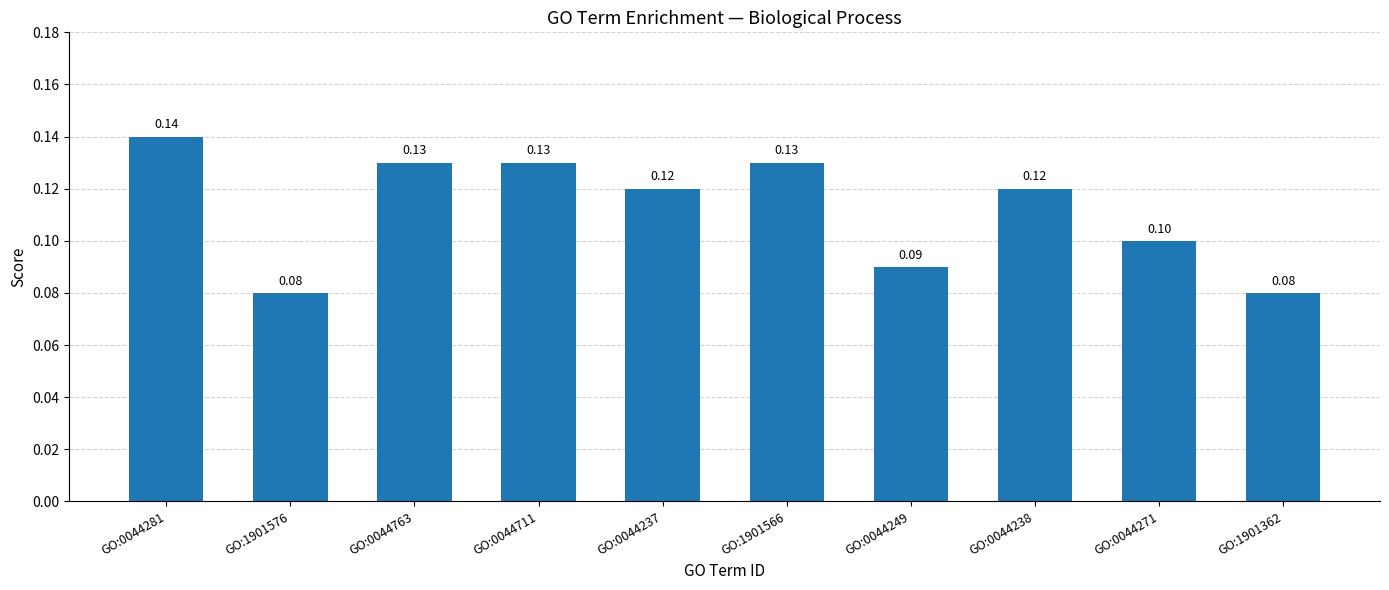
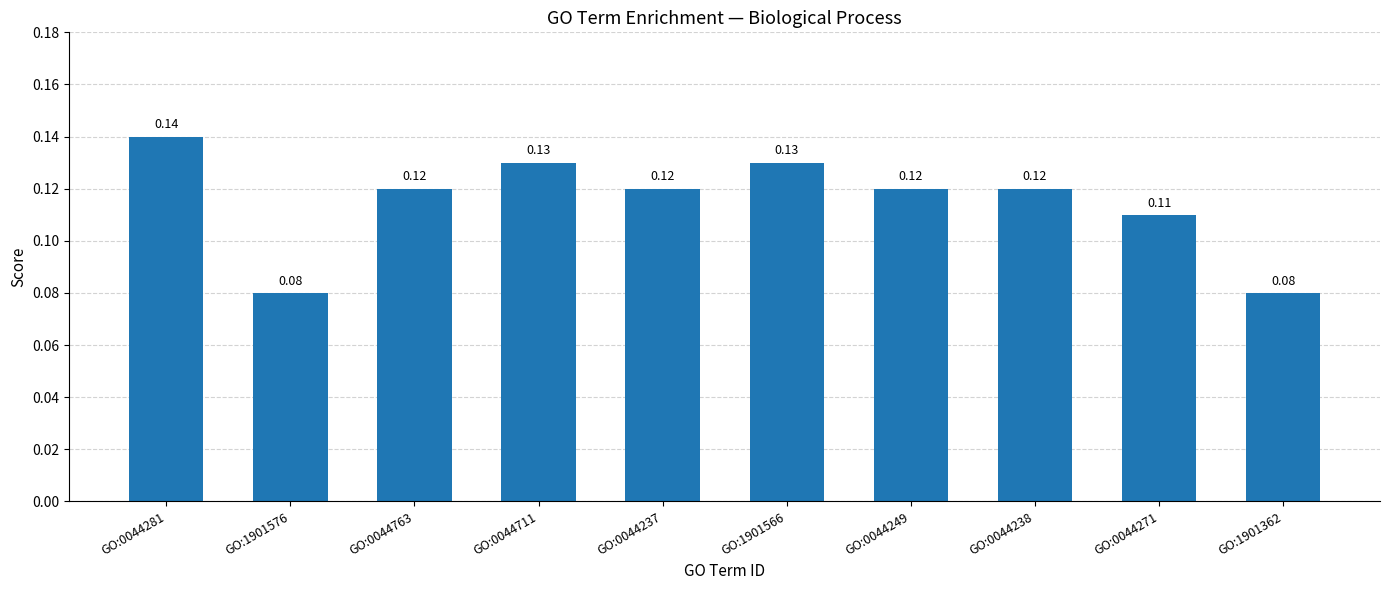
  {
    "GO:0044281": 0.14,
    "GO:1901576": 0.08,
-   "GO:0044763": 0.13,
+   "GO:0044763": 0.12,
    "GO:0044711": 0.13,
    "GO:0044237": 0.12,
    "GO:1901566": 0.13,
-   "GO:0044249": 0.09,
+   "GO:0044249": 0.12,
    "GO:0044238": 0.12,
-   "GO:0044271": 0.10,
+   "GO:0044271": 0.11,
    "GO:1901362": 0.08
  }
